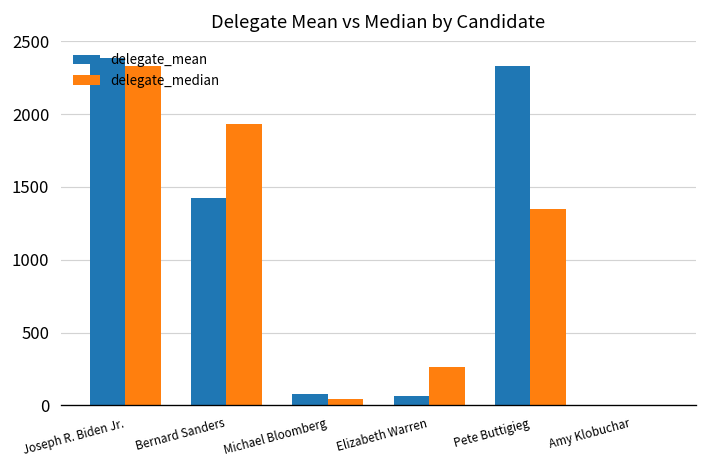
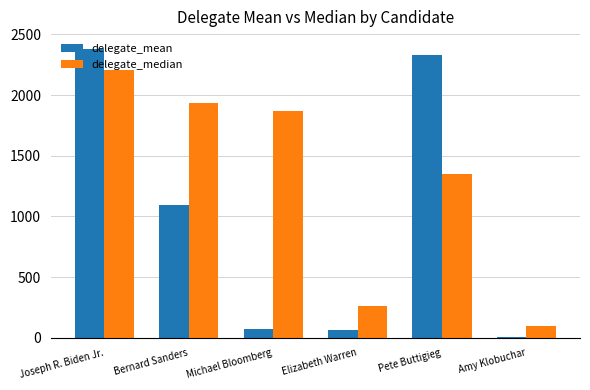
  {
    "delegate_mean": {
      "Joseph R. Biden Jr.": 2380,
-     "Bernard Sanders": 1420,
+     "Bernard Sanders": 1090,
      "Michael Bloomberg": 80,
      "Elizabeth Warren": 60,
      "Pete Buttigieg": 2330
    },
    "delegate_median": {
-     "Joseph R. Biden Jr.": 2330,
+     "Joseph R. Biden Jr.": 2200,
      "Bernard Sanders": 1930,
-     "Michael Bloomberg": 50,
+     "Michael Bloomberg": 1870,
      "Elizabeth Warren": 260,
      "Pete Buttigieg": 1350,
-     "Amy Klobuchar": 10
+     "Amy Klobuchar": 100
    }
  }
